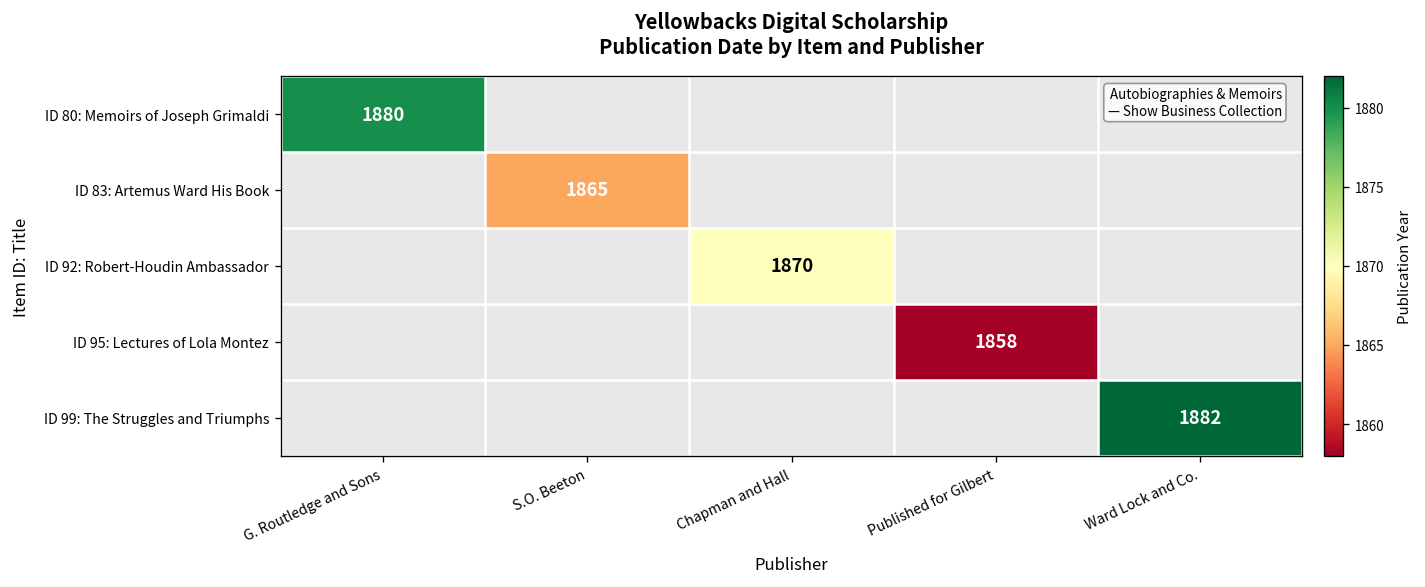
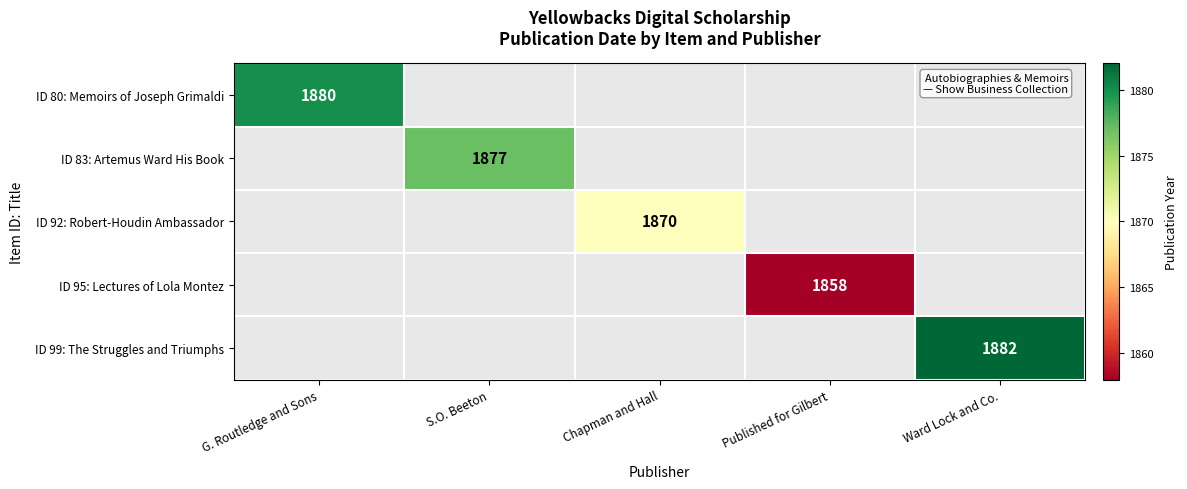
  {
    "ID 80: Memoirs of Joseph Grimaldi": {
      "G. Routledge and Sons": 1880
    },
    "ID 83: Artemus Ward His Book": {
-     "S.O. Beeton": 1865
+     "S.O. Beeton": 1877
    },
    "ID 92: Robert-Houdin Ambassador": {
      "Chapman and Hall": 1870
    },
    "ID 95: Lectures of Lola Montez": {
      "Published for Gilbert": 1858
    },
    "ID 99: The Struggles and Triumphs": {
      "Ward Lock and Co.": 1882
    }
  }
